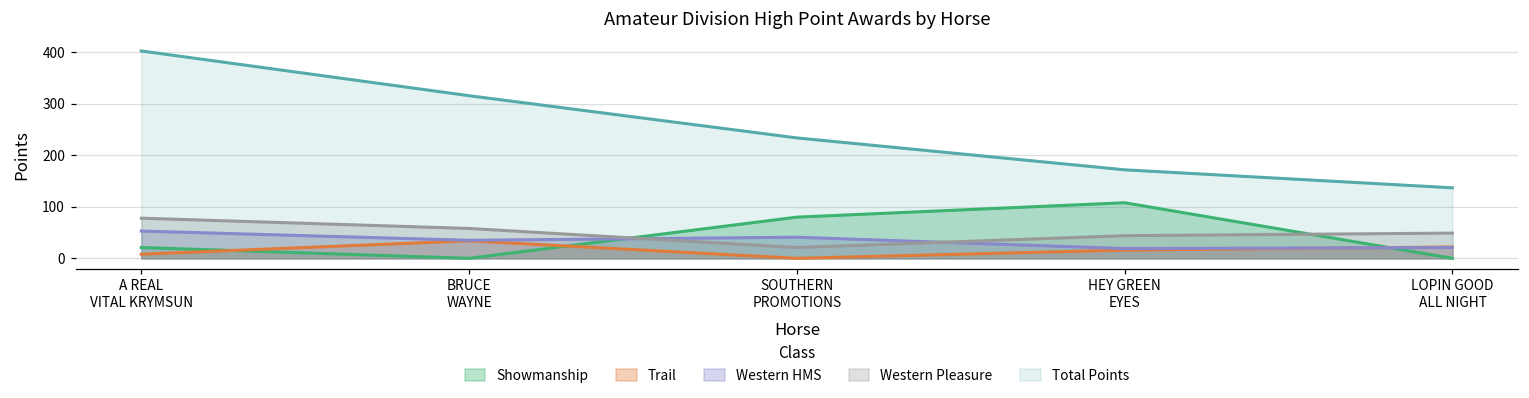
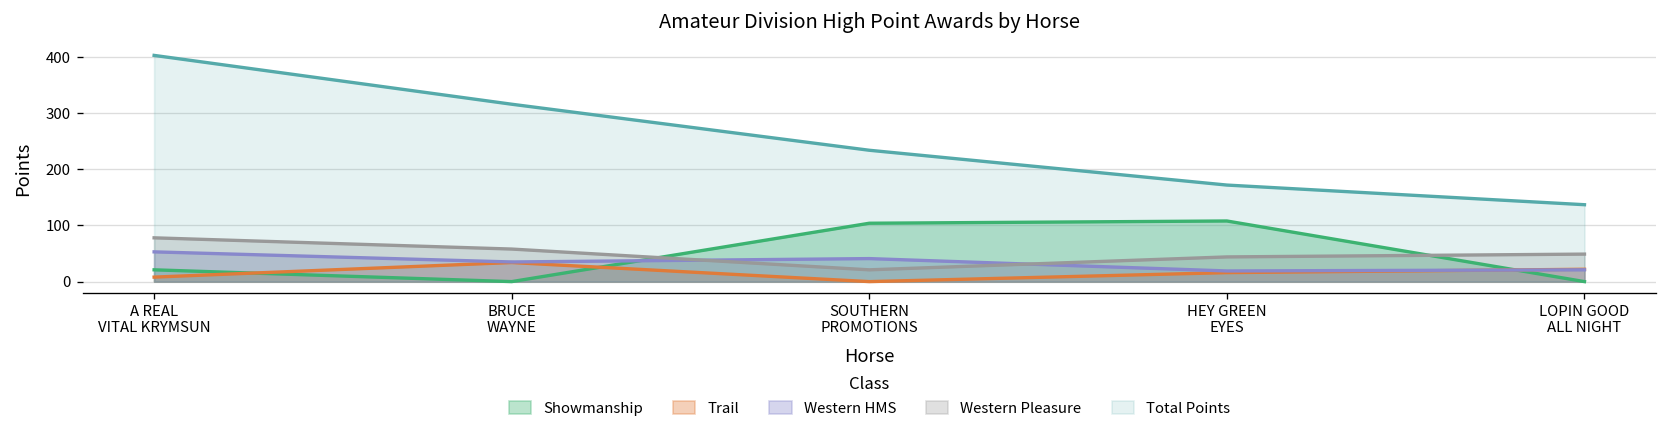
  {
    "Showmanship": {
      "A REAL VITAL KRYMSUN": 20,
      "BRUCE WAYNE": 0,
-     "SOUTHERN PROMOTIONS": 80,
+     "SOUTHERN PROMOTIONS": 100,
      "HEY GREEN EYES": 110,
      "LOPIN GOOD ALL NIGHT": 0
    },
    "Trail": {
      "A REAL VITAL KRYMSUN": 10,
      "SOUTHERN PROMOTIONS": 0
    }
  }
